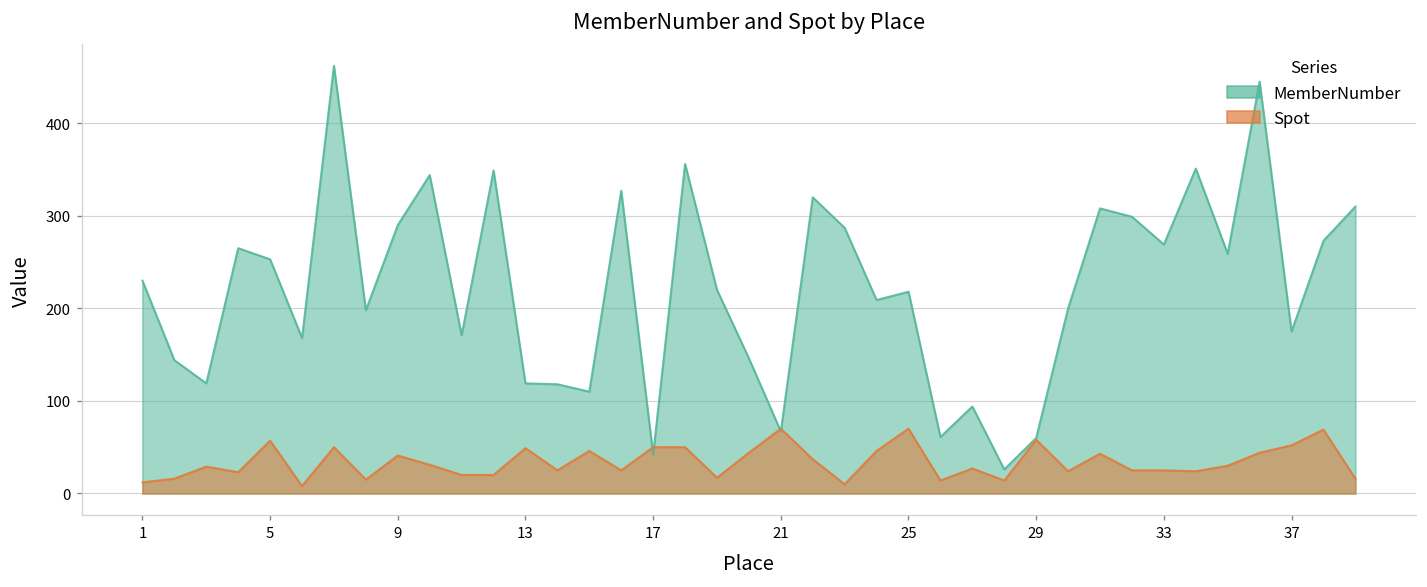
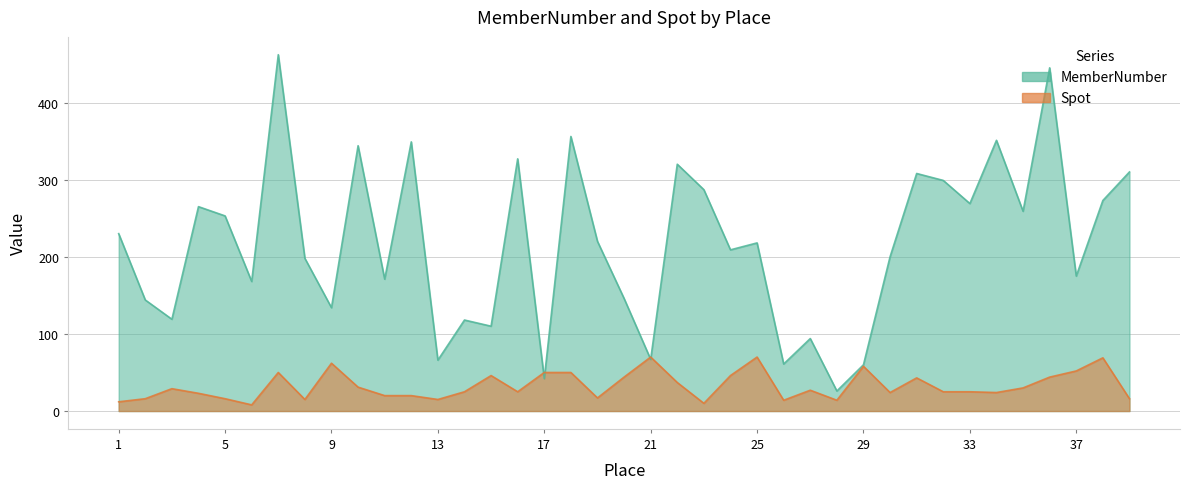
  {
    "MemberNumber": {
      "1": 230,
      "5": 250,
-     "9": 290,
-     "13": 120,
+     "9": 130,
+     "13": 70,
      "17": 40,
      "25": 220,
      "33": 270,
      "37": 180
    },
    "Spot": {
      "1": 10,
-     "5": 60,
-     "9": 40,
-     "13": 50,
+     "5": 20,
+     "9": 60,
+     "13": 20,
      "17": 50,
      "25": 70,
      "33": 30,
      "37": 50
    }
  }
